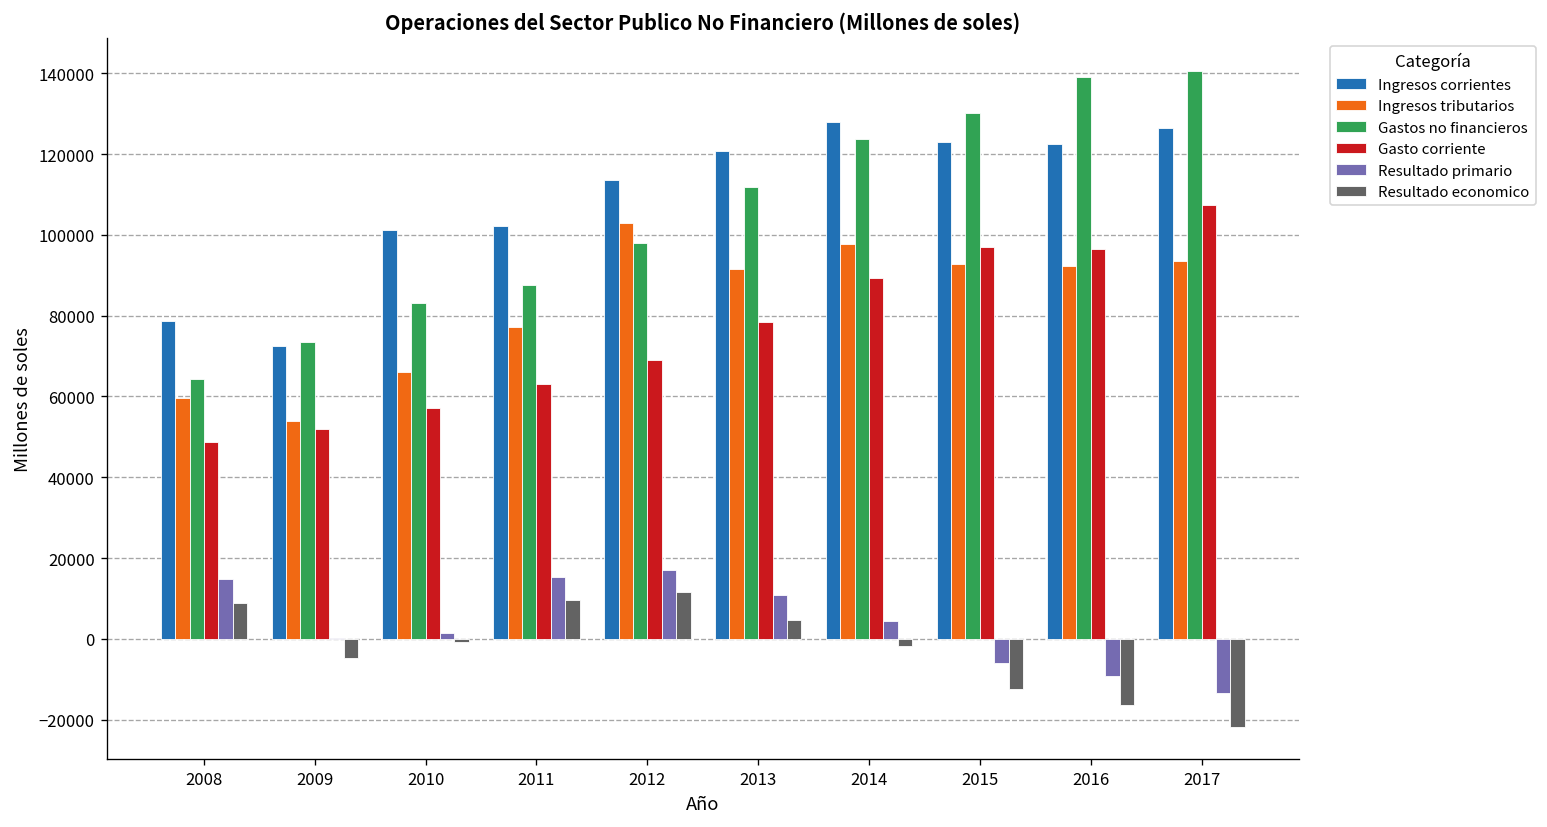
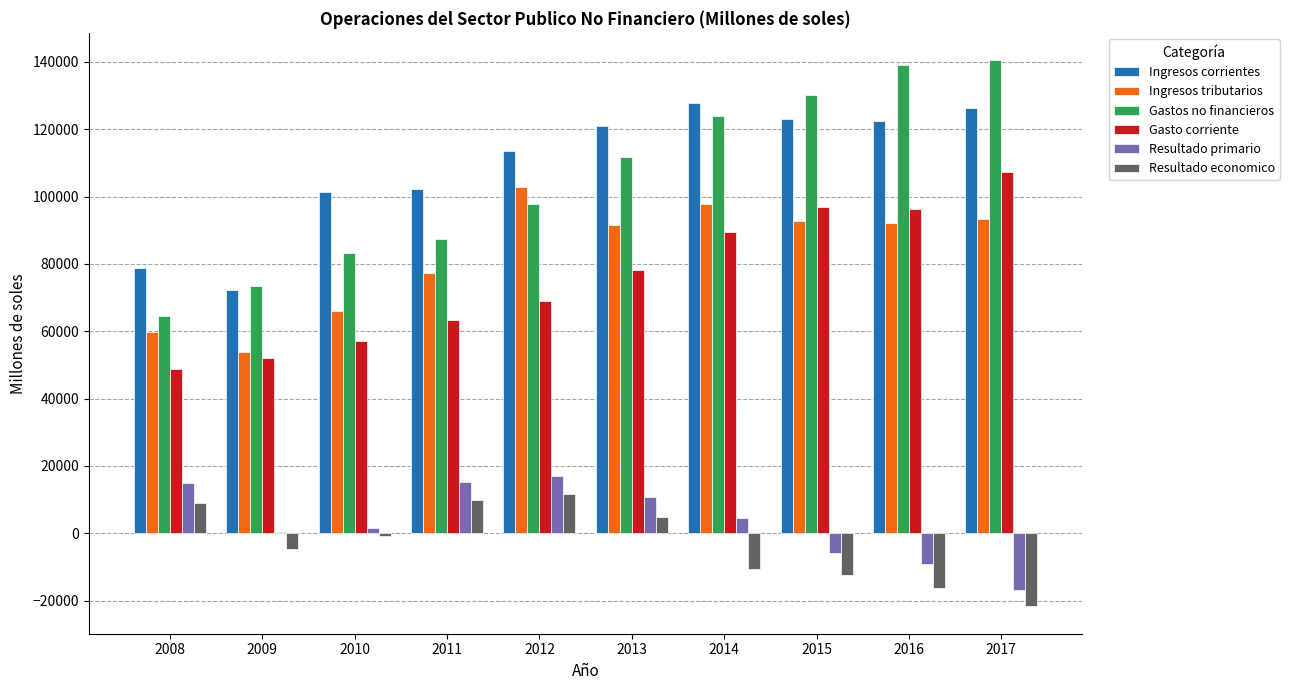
  {
    "Ingresos corrientes": {
      "2008": 79000,
      "2009": 72000,
      "2010": 101000,
      "2011": 102000,
      "2012": 114000,
      "2013": 121000,
      "2014": 128000,
      "2015": 123000,
      "2016": 122000,
      "2017": 126000
    },
    "Ingresos tributarios": {
      "2008": 60000,
      "2009": 54000,
      "2010": 66000,
      "2011": 77000,
      "2012": 103000,
      "2013": 92000,
      "2014": 98000,
      "2015": 93000,
      "2016": 92000,
      "2017": 93000
    },
    "Gastos no financieros": {
      "2008": 64000,
      "2009": 73000,
      "2010": 83000,
      "2011": 88000,
      "2012": 98000,
      "2013": 112000,
      "2014": 124000,
      "2015": 130000,
      "2016": 139000,
      "2017": 141000
    },
    "Gasto corriente": {
      "2008": 49000,
      "2009": 52000,
      "2010": 57000,
      "2011": 63000,
      "2012": 69000,
      "2013": 78000,
      "2014": 89000,
      "2015": 97000,
      "2016": 96000,
      "2017": 107000
    },
    "Resultado primario": {
      "2008": 15000,
      "2010": 2000,
      "2011": 15000,
      "2012": 17000,
      "2013": 11000,
      "2014": 5000,
      "2015": -6000,
      "2016": -9000,
-     "2017": -13000
+     "2017": -17000
    },
    "Resultado economico": {
      "2008": 9000,
      "2009": -5000,
      "2011": 10000,
      "2012": 12000,
      "2013": 5000,
-     "2014": -2000,
+     "2014": -11000,
      "2015": -12000,
      "2016": -16000,
      "2017": -22000
    }
  }
